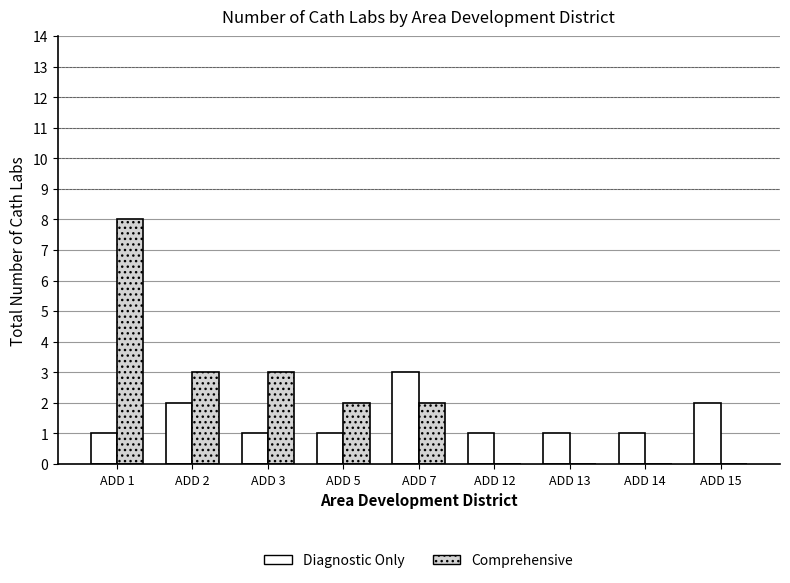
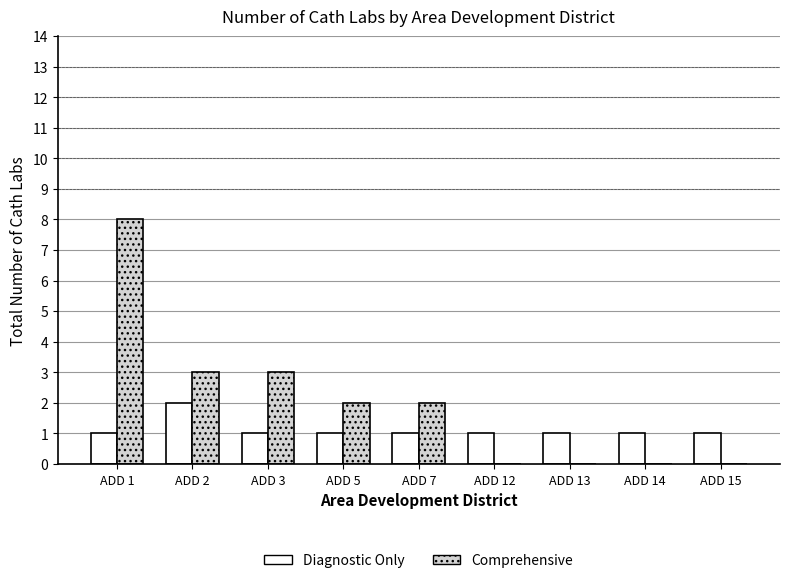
  {
    "Diagnostic Only": {
      "ADD 1": 1,
      "ADD 2": 2,
      "ADD 3": 1,
      "ADD 5": 1,
-     "ADD 7": 3,
+     "ADD 7": 1,
      "ADD 12": 1,
      "ADD 13": 1,
      "ADD 14": 1,
-     "ADD 15": 2
+     "ADD 15": 1
    },
    "Comprehensive": {
      "ADD 1": 8,
      "ADD 2": 3,
      "ADD 3": 3,
      "ADD 5": 2,
      "ADD 7": 2,
      "ADD 12": 0,
      "ADD 13": 0,
      "ADD 14": 0,
      "ADD 15": 0
    }
  }
